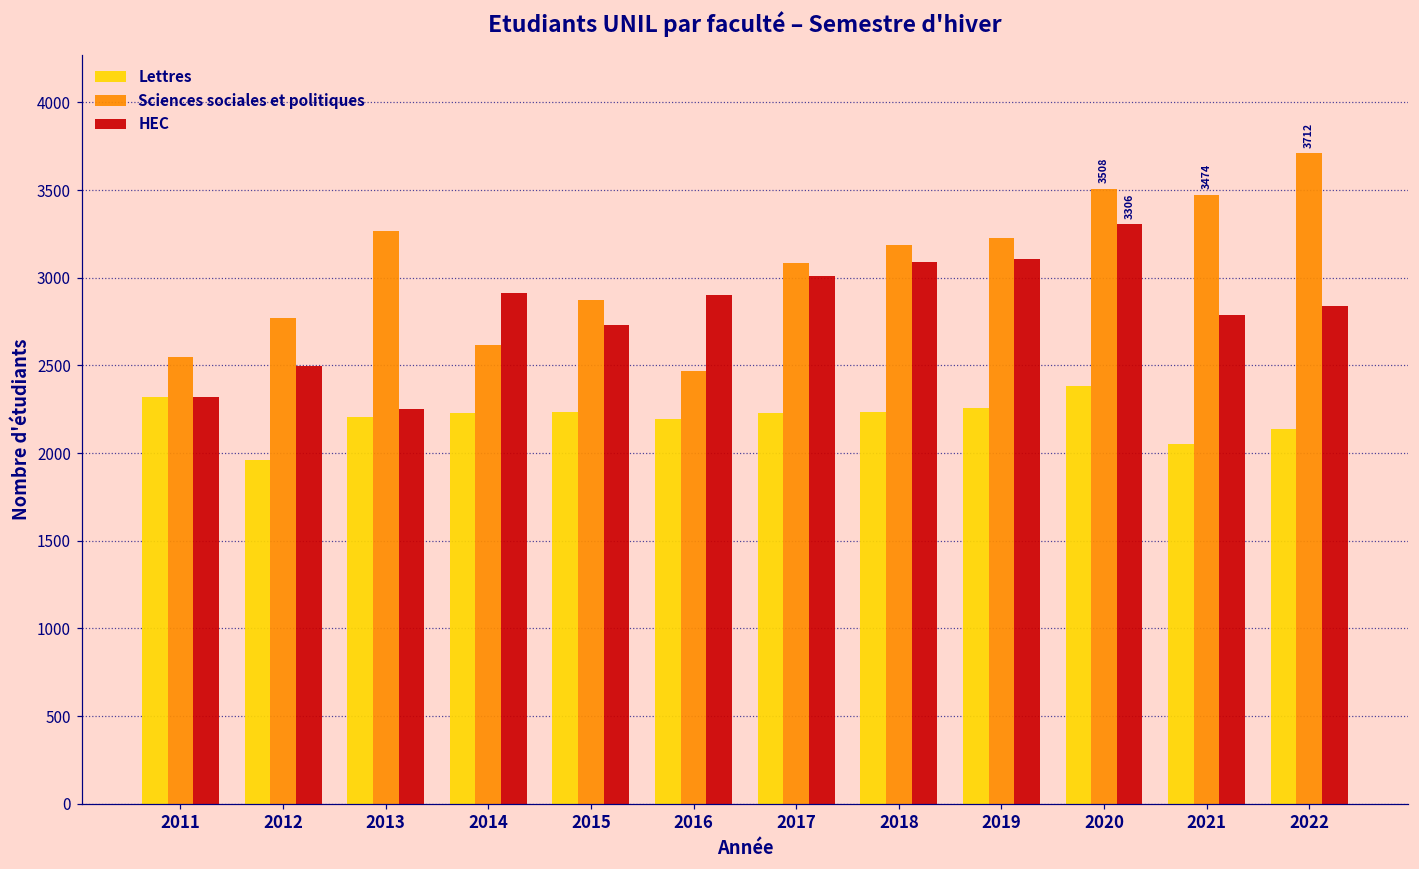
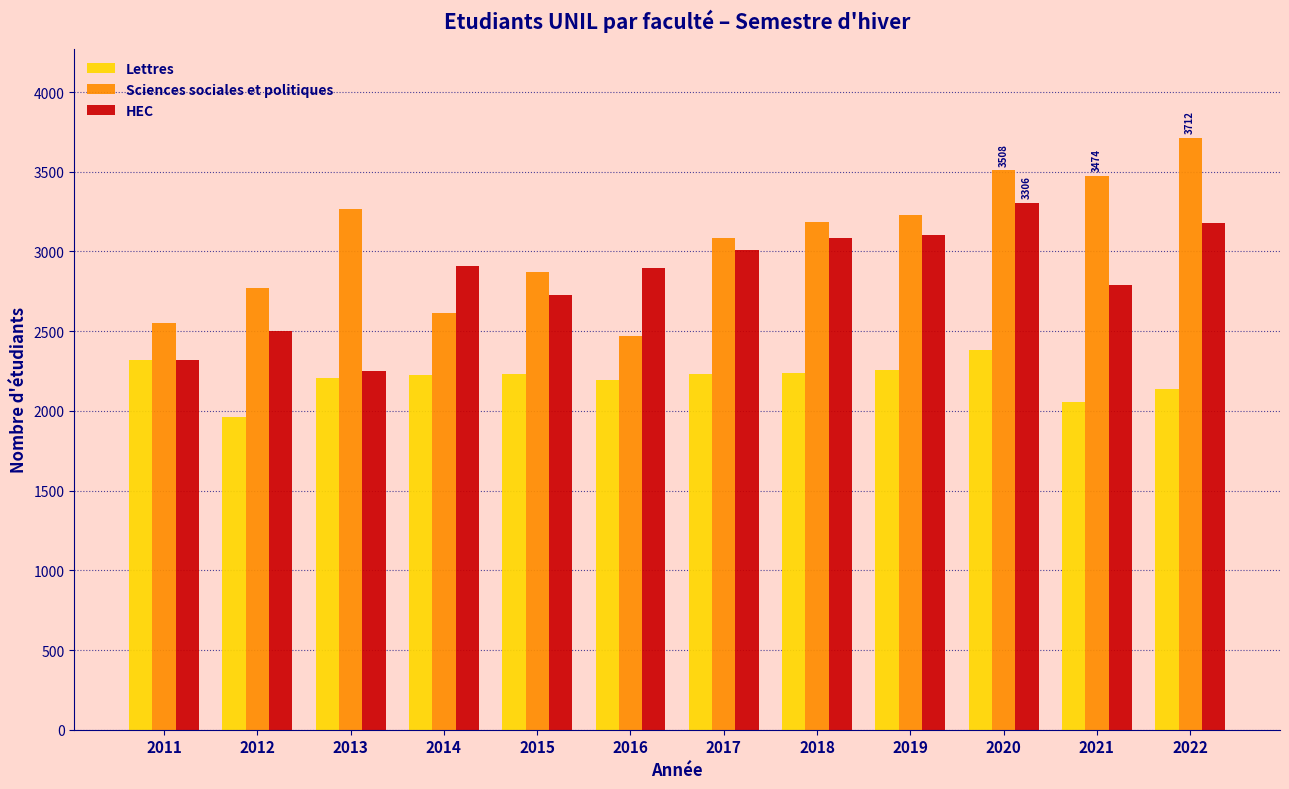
  {
    "Lettres": {
      "2011": 2320,
      "2012": 1960,
      "2013": 2210,
      "2014": 2230,
      "2015": 2230,
      "2016": 2190,
      "2017": 2230,
      "2018": 2240,
      "2019": 2260,
      "2020": 2380,
      "2021": 2050,
      "2022": 2140
    },
    "Sciences sociales et politiques": {
      "2020": 3508,
      "2021": 3474,
      "2022": 3712
    },
    "HEC": {
      "2011": 2320,
      "2012": 2500,
      "2013": 2250,
      "2014": 2910,
      "2015": 2730,
      "2016": 2900,
      "2017": 3010,
      "2018": 3090,
      "2019": 3100,
      "2021": 2790,
-     "2022": 2840
+     "2022": 3180
    }
  }
